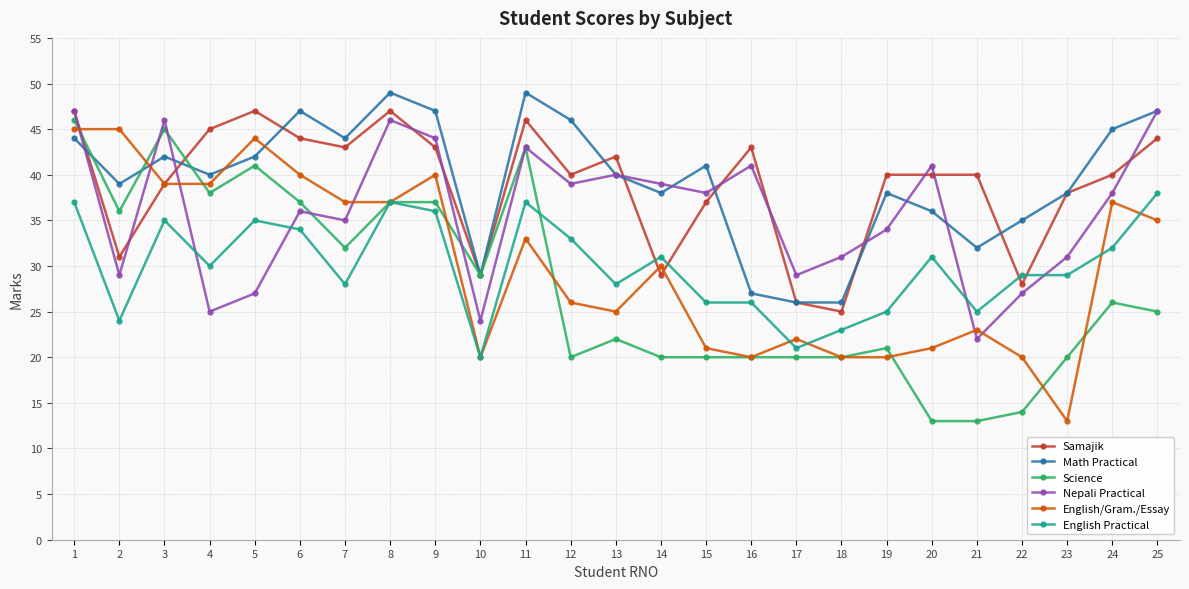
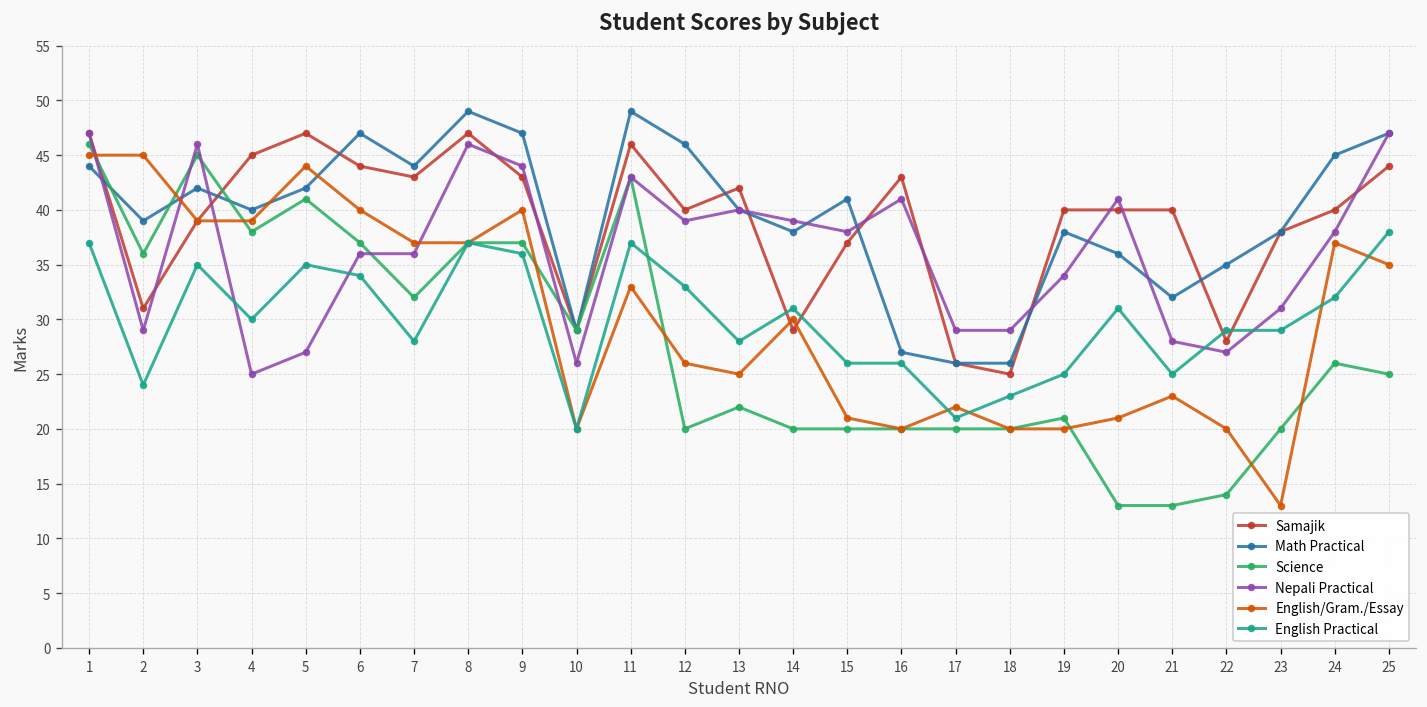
  {
    "Nepali Practical": {
      "2": 29,
      "3": 46,
      "4": 25,
      "5": 27,
      "6": 36,
-     "7": 35,
+     "7": 36,
      "8": 46,
      "9": 44,
-     "10": 24,
+     "10": 26,
      "12": 39,
      "14": 39,
      "15": 38,
      "16": 41,
      "17": 29,
-     "18": 31,
+     "18": 29,
      "19": 34,
      "20": 41,
-     "21": 22,
+     "21": 28,
      "22": 27,
      "23": 31,
      "24": 38
    }
  }
